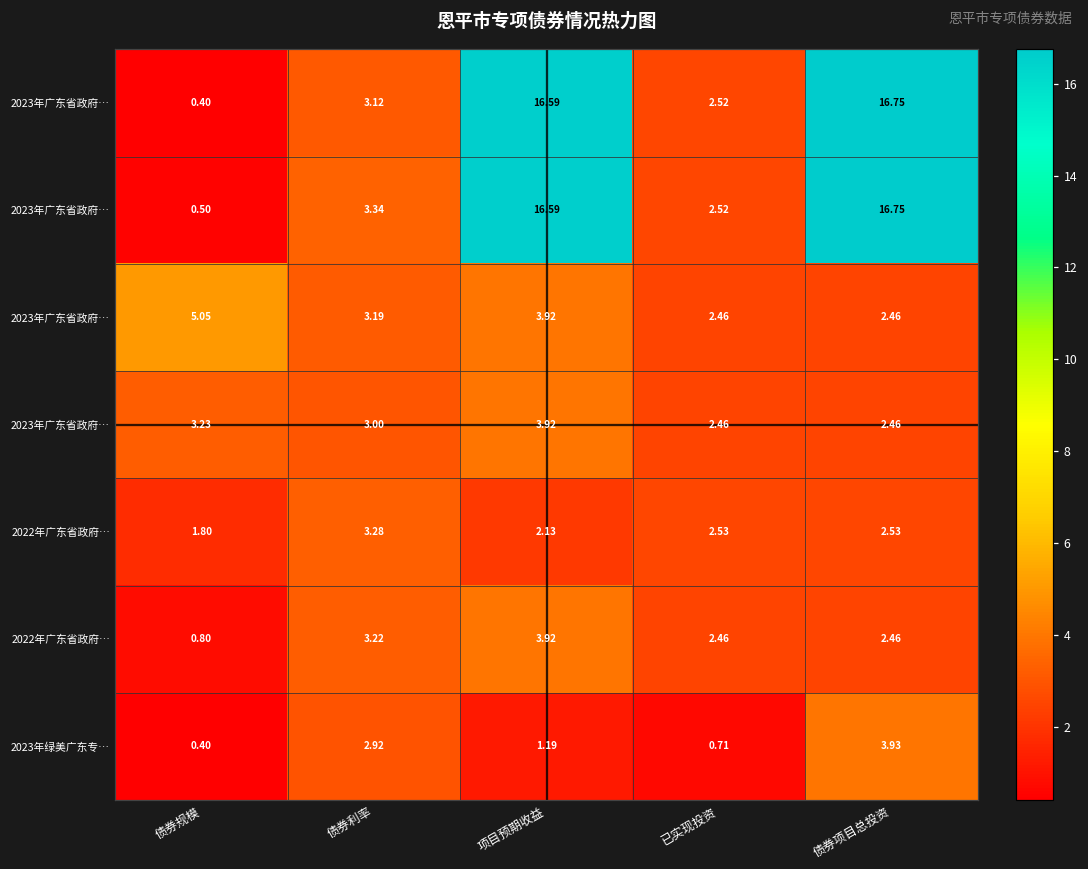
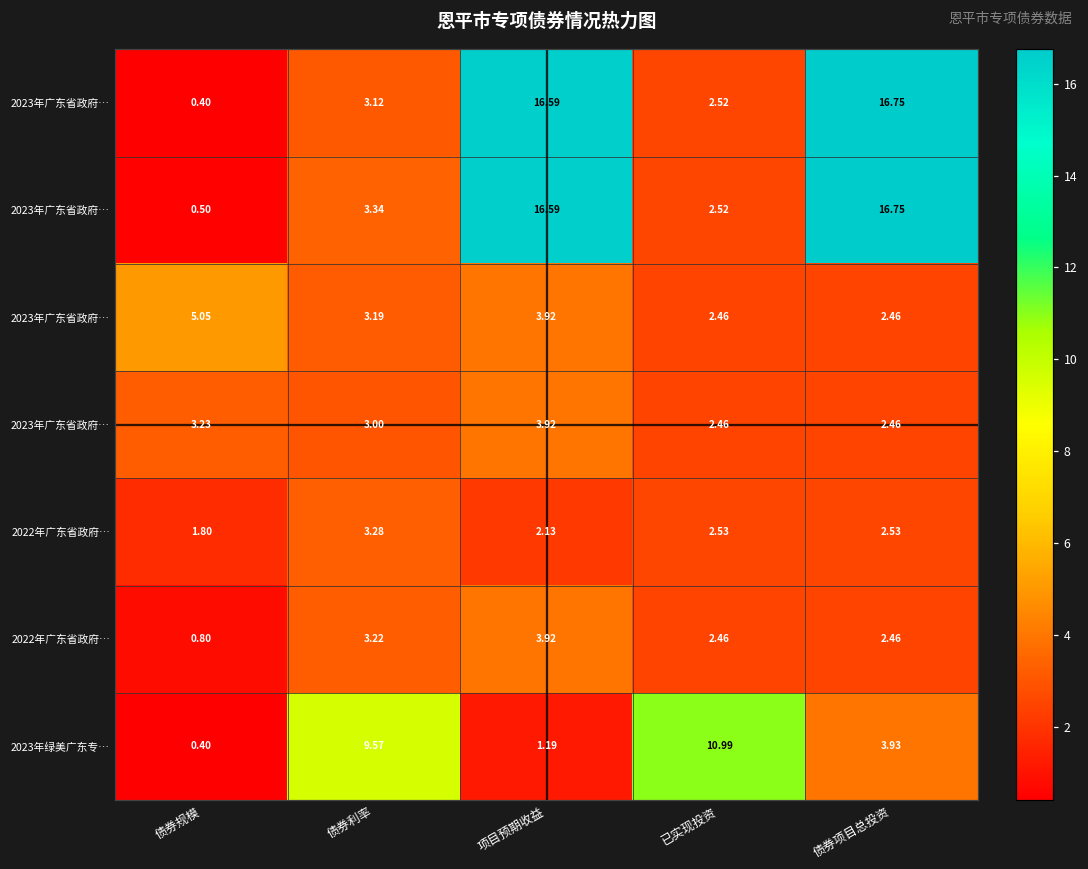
  {
    "2023年绿美广东专…": {
      "债券规模": 0.40,
-     "债券利率": 2.92,
+     "债券利率": 9.57,
      "项目预期收益": 1.19,
-     "已实现投资": 0.71,
+     "已实现投资": 10.99,
      "债券项目总投资": 3.93
    }
  }
